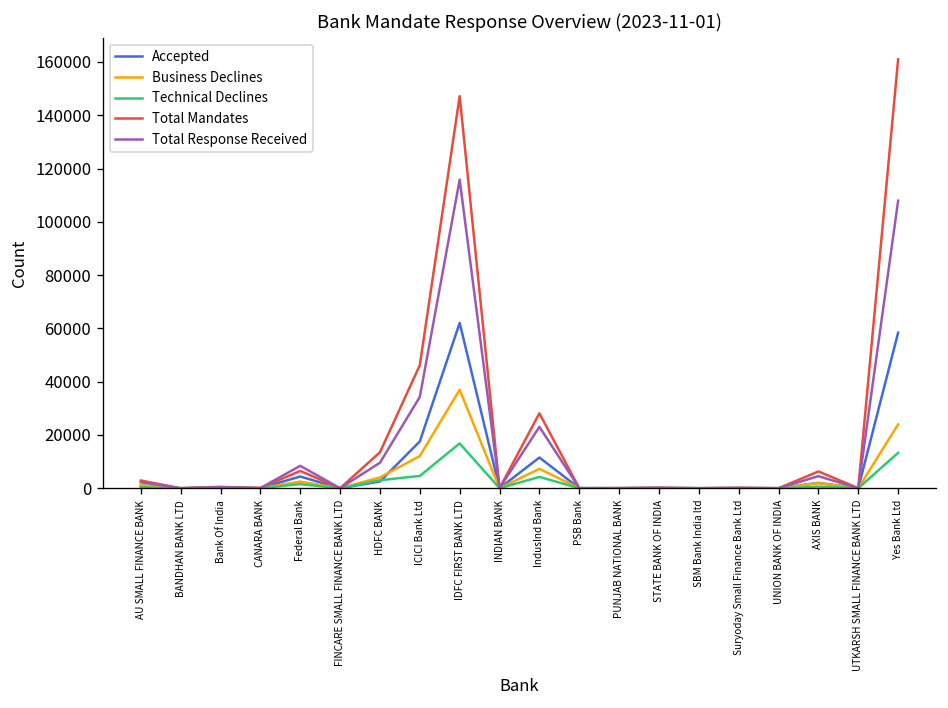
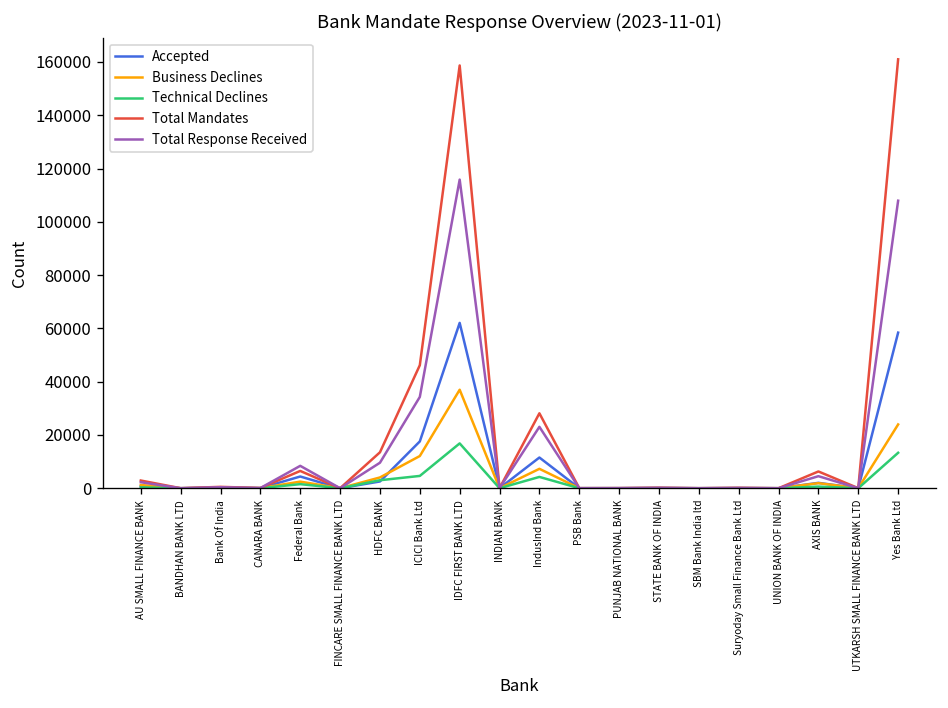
  {
    "Accepted": {
      "Federal Bank": 4000,
      "ICICI Bank Ltd": 18000,
      "IDFC FIRST BANK LTD": 62000,
      "IndusInd Bank": 12000,
      "Yes Bank Ltd": 58000
    },
    "Business Declines": {
      "ICICI Bank Ltd": 12000,
      "IDFC FIRST BANK LTD": 37000,
      "IndusInd Bank": 7000,
      "Yes Bank Ltd": 24000
    },
    "Technical Declines": {
      "ICICI Bank Ltd": 5000,
      "IDFC FIRST BANK LTD": 17000,
      "IndusInd Bank": 4000,
      "AXIS BANK": 1000,
      "Yes Bank Ltd": 13000
    },
    "Total Mandates": {
      "Federal Bank": 6000,
      "HDFC BANK": 13000,
      "ICICI Bank Ltd": 46000,
-     "IDFC FIRST BANK LTD": 147000,
+     "IDFC FIRST BANK LTD": 159000,
      "IndusInd Bank": 28000,
      "AXIS BANK": 6000,
      "Yes Bank Ltd": 161000
    },
    "Total Response Received": {
      "Federal Bank": 8000,
      "HDFC BANK": 10000,
      "ICICI Bank Ltd": 34000,
      "IDFC FIRST BANK LTD": 116000,
      "IndusInd Bank": 23000,
      "AXIS BANK": 5000,
      "Yes Bank Ltd": 108000
    }
  }
